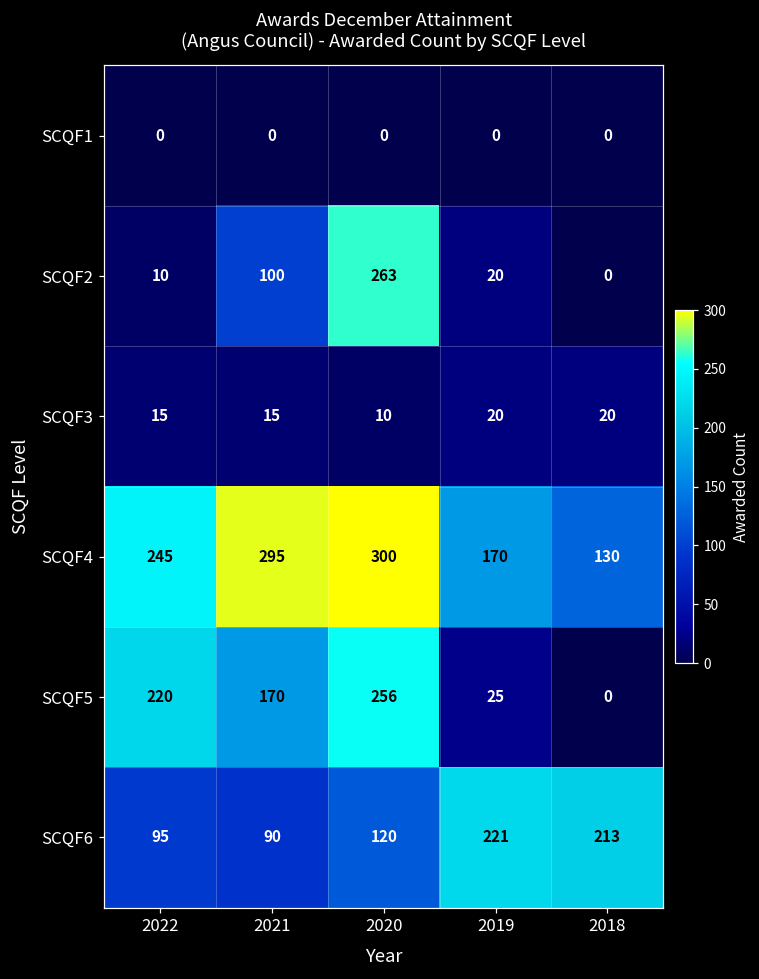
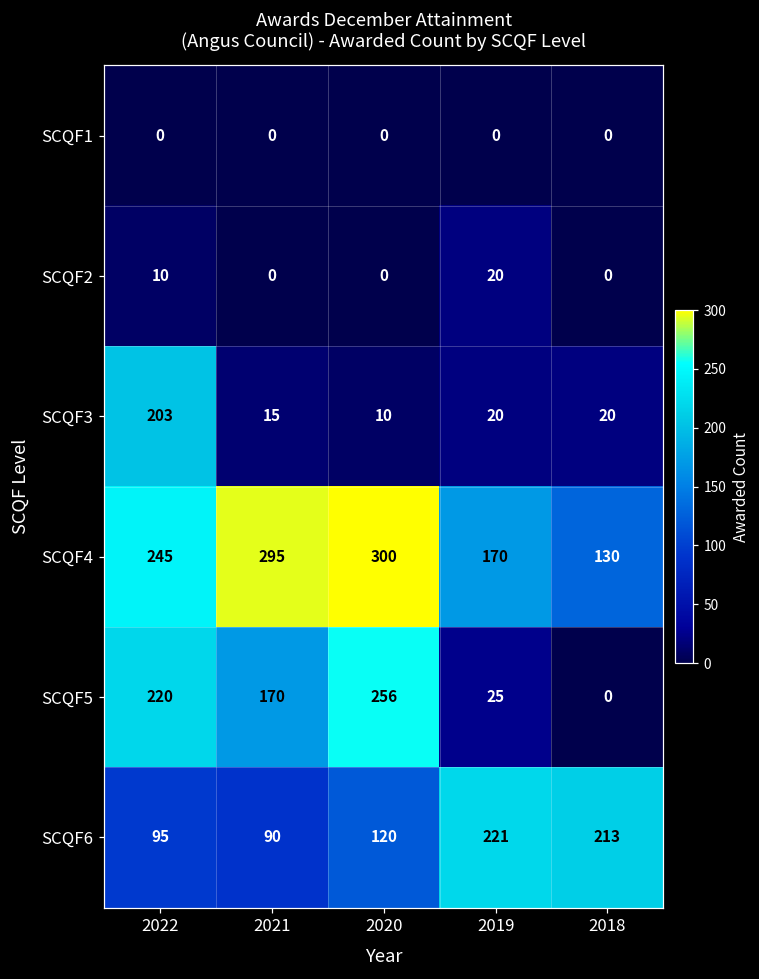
  {
    "SCQF1": {
      "2022": 0,
      "2021": 0,
      "2020": 0,
      "2019": 0,
      "2018": 0
    },
    "SCQF2": {
      "2022": 10,
-     "2021": 100,
-     "2020": 263,
+     "2021": 0,
+     "2020": 0,
      "2019": 20,
      "2018": 0
    },
    "SCQF3": {
-     "2022": 15,
+     "2022": 203,
      "2021": 15,
      "2020": 10,
      "2019": 20,
      "2018": 20
    },
    "SCQF4": {
      "2022": 245,
      "2021": 295,
      "2020": 300,
      "2019": 170,
      "2018": 130
    },
    "SCQF5": {
      "2022": 220,
      "2021": 170,
      "2020": 256,
      "2019": 25,
      "2018": 0
    },
    "SCQF6": {
      "2022": 95,
      "2021": 90,
      "2020": 120,
      "2019": 221,
      "2018": 213
    }
  }
